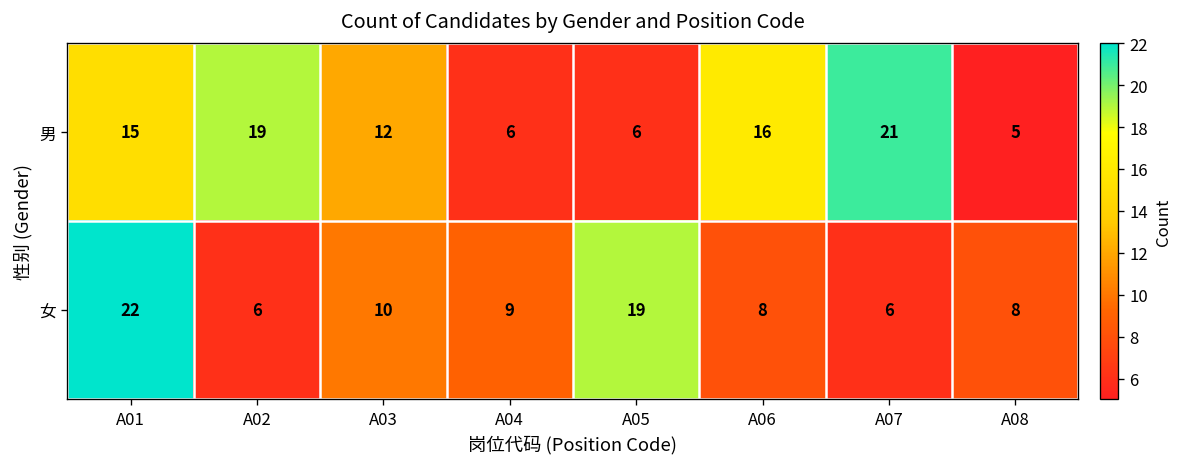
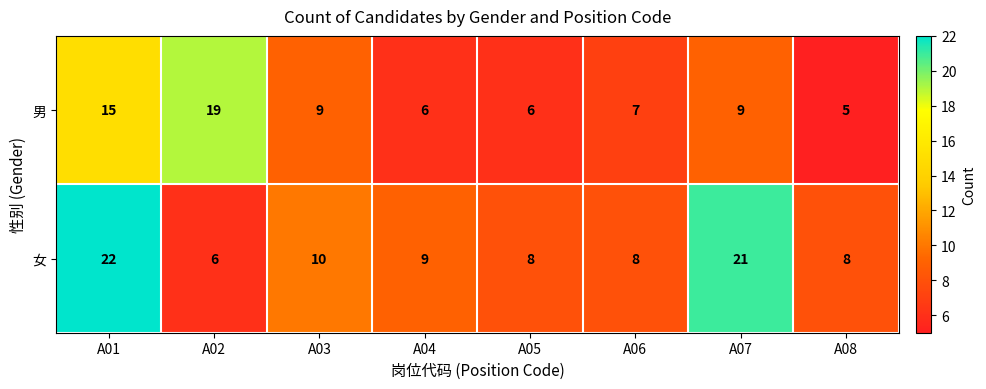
  {
    "男": {
      "A01": 15,
      "A02": 19,
-     "A03": 12,
+     "A03": 9,
      "A04": 6,
      "A05": 6,
-     "A06": 16,
-     "A07": 21,
+     "A06": 7,
+     "A07": 9,
      "A08": 5
    },
    "女": {
      "A01": 22,
      "A02": 6,
      "A03": 10,
      "A04": 9,
-     "A05": 19,
+     "A05": 8,
      "A06": 8,
-     "A07": 6,
+     "A07": 21,
      "A08": 8
    }
  }
